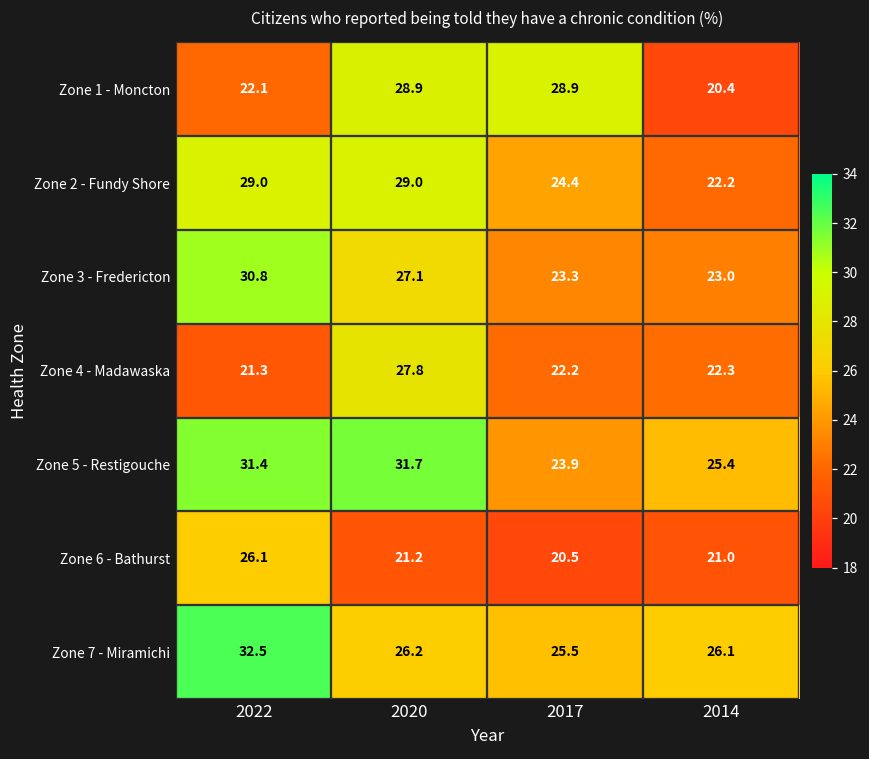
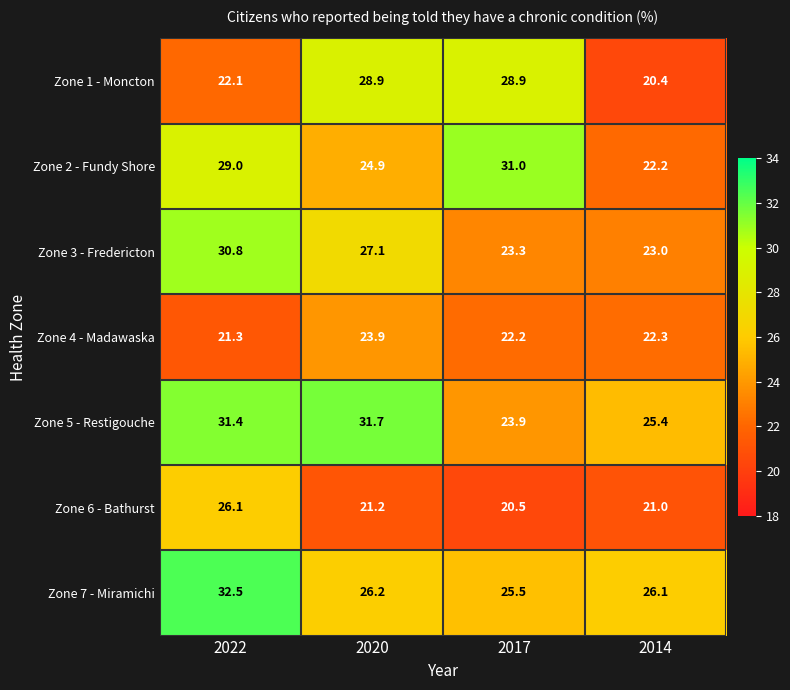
  {
    "Zone 1 - Moncton": {
      "2022": 22.1,
      "2020": 28.9,
      "2017": 28.9,
      "2014": 20.4
    },
    "Zone 2 - Fundy Shore": {
      "2022": 29.0,
-     "2020": 29.0,
-     "2017": 24.4,
+     "2020": 24.9,
+     "2017": 31.0,
      "2014": 22.2
    },
    "Zone 3 - Fredericton": {
      "2022": 30.8,
      "2020": 27.1,
      "2017": 23.3,
      "2014": 23.0
    },
    "Zone 4 - Madawaska": {
      "2022": 21.3,
-     "2020": 27.8,
+     "2020": 23.9,
      "2017": 22.2,
      "2014": 22.3
    },
    "Zone 5 - Restigouche": {
      "2022": 31.4,
      "2020": 31.7,
      "2017": 23.9,
      "2014": 25.4
    },
    "Zone 6 - Bathurst": {
      "2022": 26.1,
      "2020": 21.2,
      "2017": 20.5,
      "2014": 21.0
    },
    "Zone 7 - Miramichi": {
      "2022": 32.5,
      "2020": 26.2,
      "2017": 25.5,
      "2014": 26.1
    }
  }
